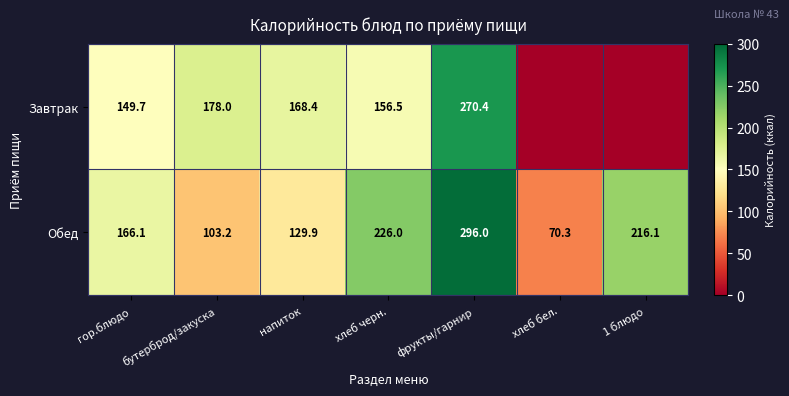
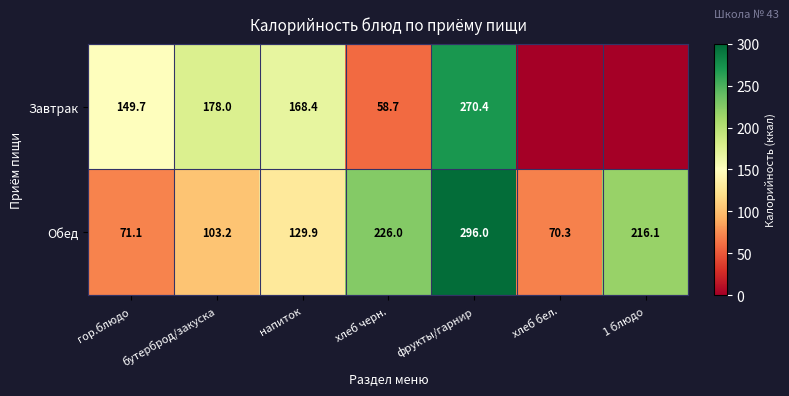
  {
    "Завтрак": {
      "гор.блюдо": 149.7,
      "бутерброд/закуска": 178.0,
      "напиток": 168.4,
-     "хлеб черн.": 156.5,
+     "хлеб черн.": 58.7,
      "фрукты/гарнир": 270.4
    },
    "Обед": {
-     "гор.блюдо": 166.1,
+     "гор.блюдо": 71.1,
      "бутерброд/закуска": 103.2,
      "напиток": 129.9,
      "хлеб черн.": 226.0,
      "фрукты/гарнир": 296.0,
      "хлеб бел.": 70.3,
      "1 блюдо": 216.1
    }
  }
